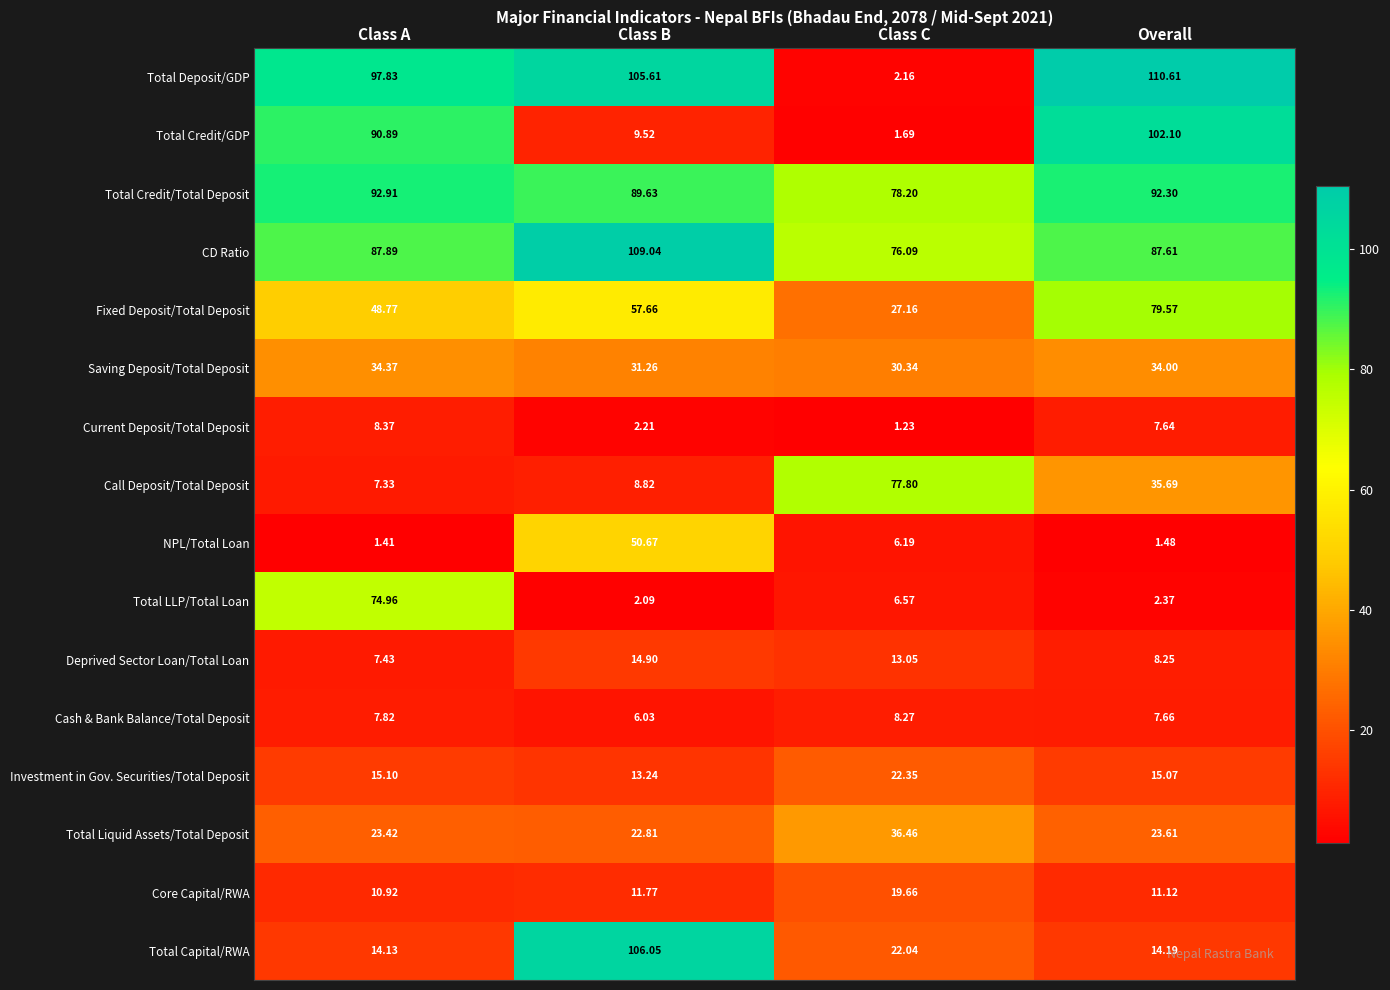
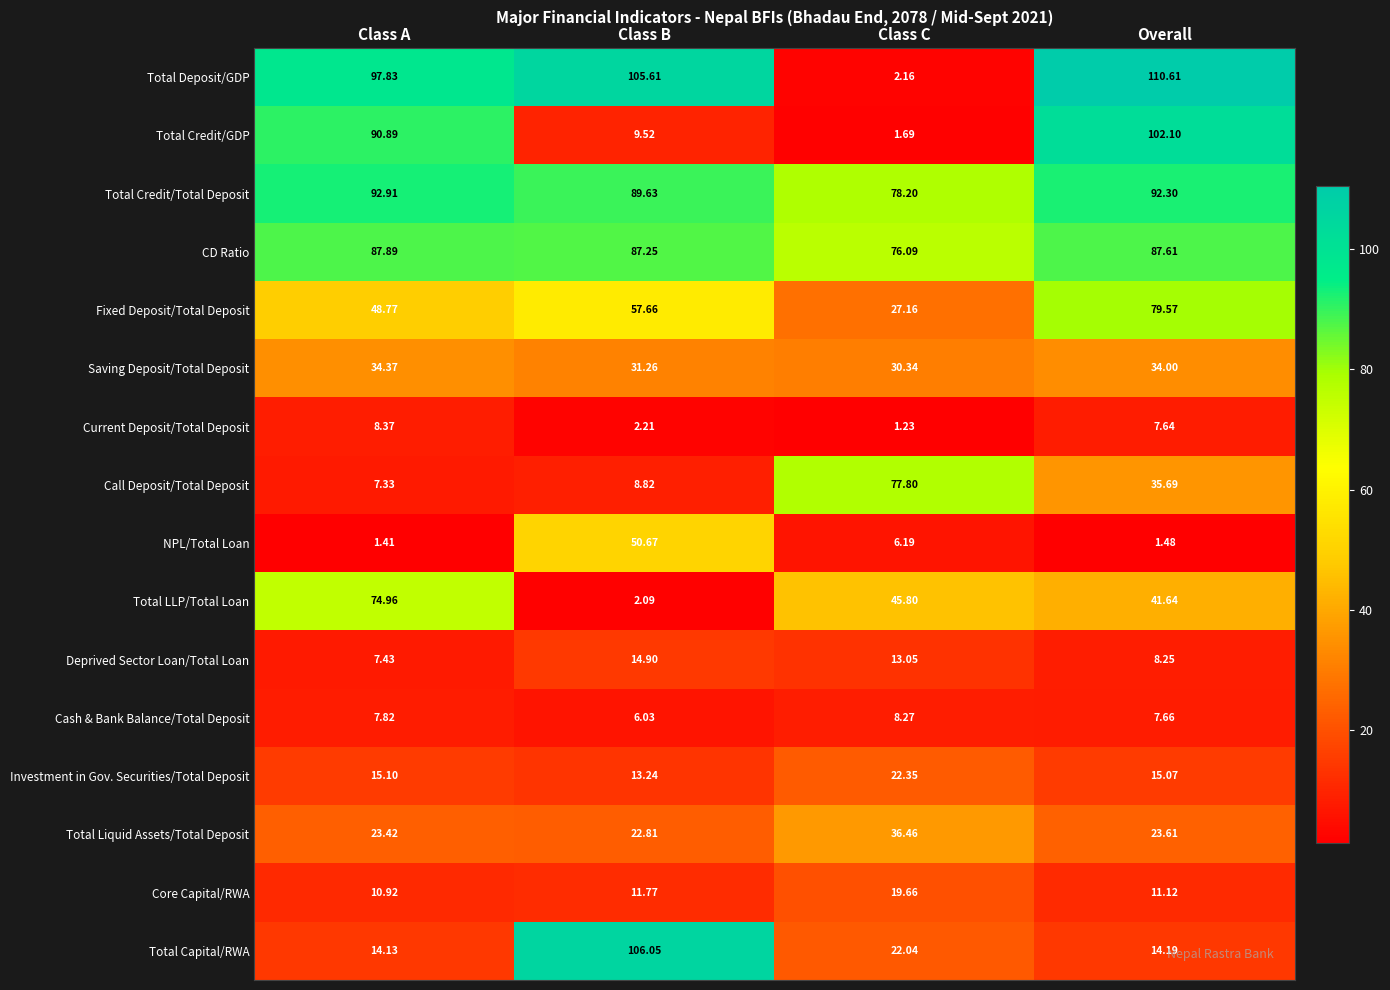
  {
    "Total Deposit/GDP": {
      "Class A": 97.83,
      "Class B": 105.61,
      "Class C": 2.16,
      "Overall": 110.61
    },
    "Total Credit/GDP": {
      "Class A": 90.89,
      "Class B": 9.52,
      "Class C": 1.69,
      "Overall": 102.10
    },
    "Total Credit/Total Deposit": {
      "Class A": 92.91,
      "Class B": 89.63,
      "Class C": 78.20,
      "Overall": 92.30
    },
    "CD Ratio": {
      "Class A": 87.89,
-     "Class B": 109.04,
+     "Class B": 87.25,
      "Class C": 76.09,
      "Overall": 87.61
    },
    "Fixed Deposit/Total Deposit": {
      "Class A": 48.77,
      "Class B": 57.66,
      "Class C": 27.16,
      "Overall": 79.57
    },
    "Saving Deposit/Total Deposit": {
      "Class A": 34.37,
      "Class B": 31.26,
      "Class C": 30.34,
      "Overall": 34.00
    },
    "Current Deposit/Total Deposit": {
      "Class A": 8.37,
      "Class B": 2.21,
      "Class C": 1.23,
      "Overall": 7.64
    },
    "Call Deposit/Total Deposit": {
      "Class A": 7.33,
      "Class B": 8.82,
      "Class C": 77.80,
      "Overall": 35.69
    },
    "NPL/Total Loan": {
      "Class A": 1.41,
      "Class B": 50.67,
      "Class C": 6.19,
      "Overall": 1.48
    },
    "Total LLP/Total Loan": {
      "Class A": 74.96,
      "Class B": 2.09,
-     "Class C": 6.57,
-     "Overall": 2.37
+     "Class C": 45.80,
+     "Overall": 41.64
    },
    "Deprived Sector Loan/Total Loan": {
      "Class A": 7.43,
      "Class B": 14.90,
      "Class C": 13.05,
      "Overall": 8.25
    },
    "Cash & Bank Balance/Total Deposit": {
      "Class A": 7.82,
      "Class B": 6.03,
      "Class C": 8.27,
      "Overall": 7.66
    },
    "Investment in Gov. Securities/Total Deposit": {
      "Class A": 15.10,
      "Class B": 13.24,
      "Class C": 22.35,
      "Overall": 15.07
    },
    "Total Liquid Assets/Total Deposit": {
      "Class A": 23.42,
      "Class B": 22.81,
      "Class C": 36.46,
      "Overall": 23.61
    },
    "Core Capital/RWA": {
      "Class A": 10.92,
      "Class B": 11.77,
      "Class C": 19.66,
      "Overall": 11.12
    },
    "Total Capital/RWA": {
      "Class A": 14.13,
      "Class B": 106.05,
      "Class C": 22.04
    }
  }
